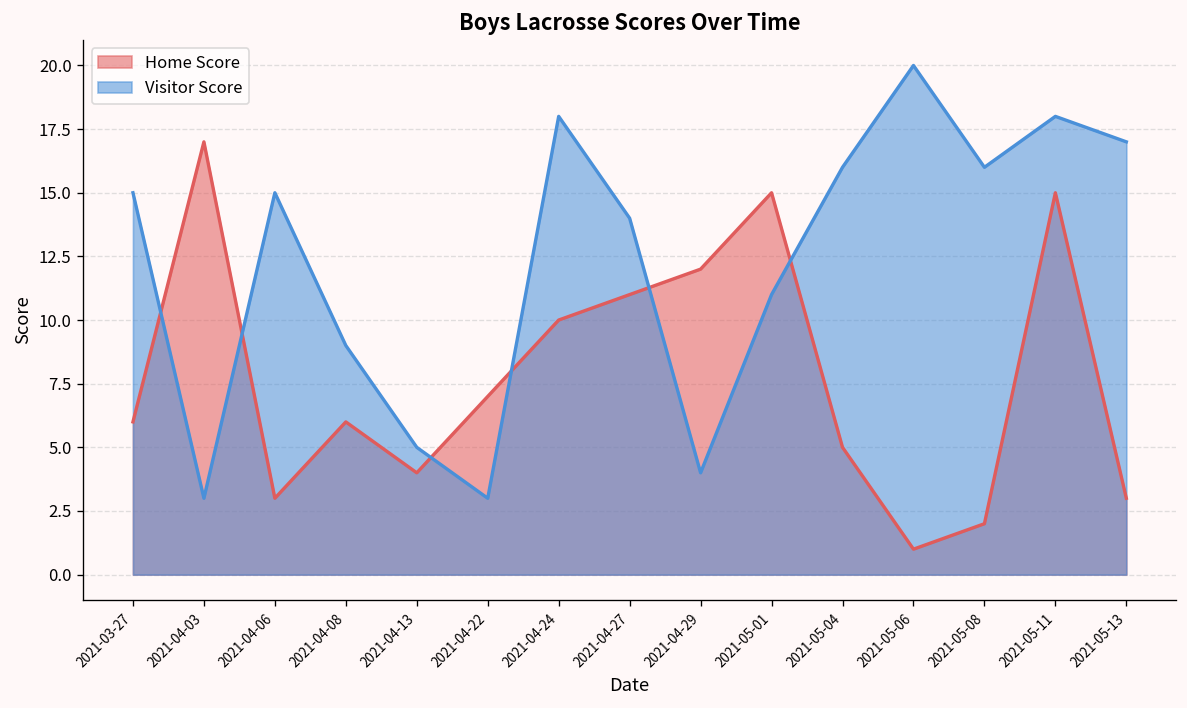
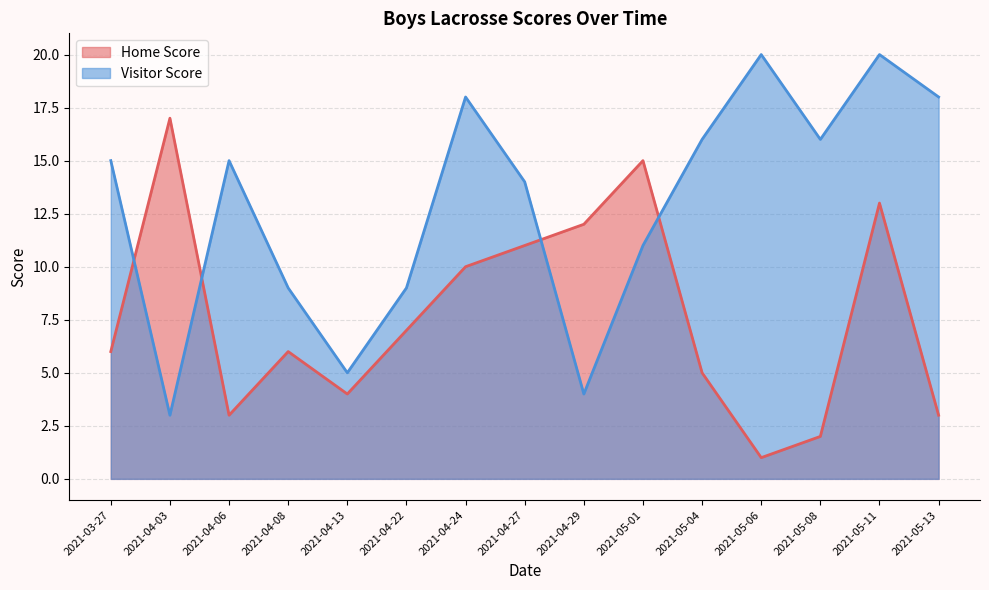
  {
    "Home Score": {
      "2021-03-27": 6,
      "2021-04-03": 17,
      "2021-04-06": 3,
      "2021-04-08": 6,
      "2021-04-13": 4,
      "2021-04-22": 7,
      "2021-04-24": 10,
      "2021-04-27": 11,
      "2021-04-29": 12,
      "2021-05-01": 15,
      "2021-05-04": 5,
      "2021-05-06": 1,
      "2021-05-08": 2,
-     "2021-05-11": 15,
+     "2021-05-11": 13,
      "2021-05-13": 3
    },
    "Visitor Score": {
      "2021-03-27": 15,
      "2021-04-03": 3,
      "2021-04-06": 15,
      "2021-04-08": 9,
      "2021-04-13": 5,
-     "2021-04-22": 3,
+     "2021-04-22": 9,
      "2021-04-24": 18,
      "2021-04-27": 14,
      "2021-04-29": 4,
      "2021-05-01": 11,
      "2021-05-04": 16,
      "2021-05-06": 20,
      "2021-05-08": 16,
-     "2021-05-11": 18,
-     "2021-05-13": 17
+     "2021-05-11": 20,
+     "2021-05-13": 18
    }
  }
